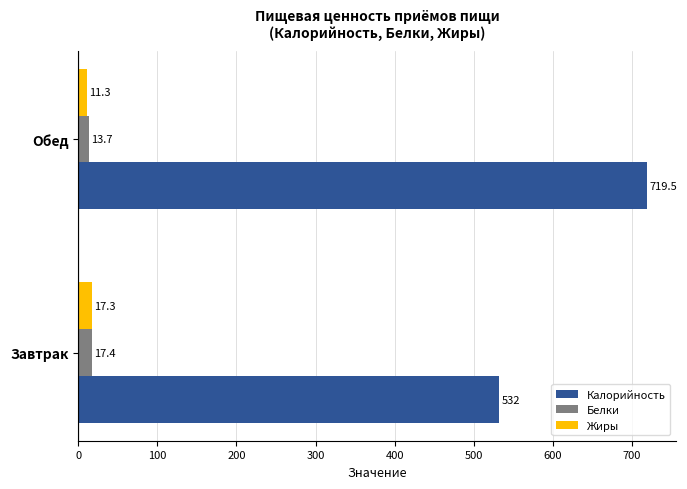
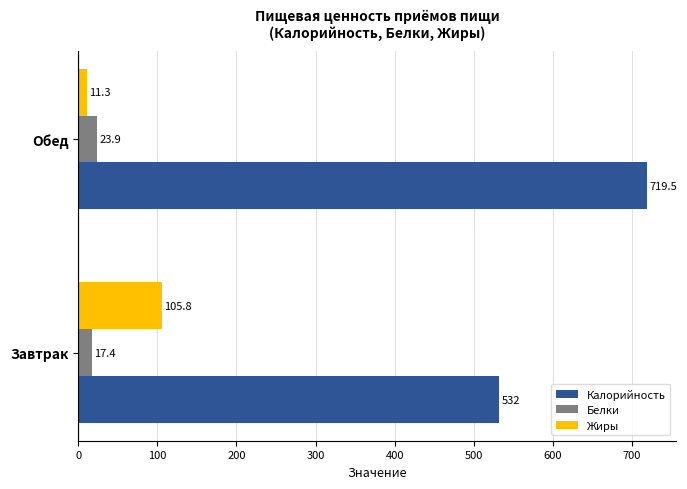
  {
    "Калорийность": {
      "Обед": 719.5,
      "Завтрак": 532
    },
    "Белки": {
-     "Обед": 13.7,
+     "Обед": 23.9,
      "Завтрак": 17.4
    },
    "Жиры": {
      "Обед": 11.3,
-     "Завтрак": 17.3
+     "Завтрак": 105.8
    }
  }
